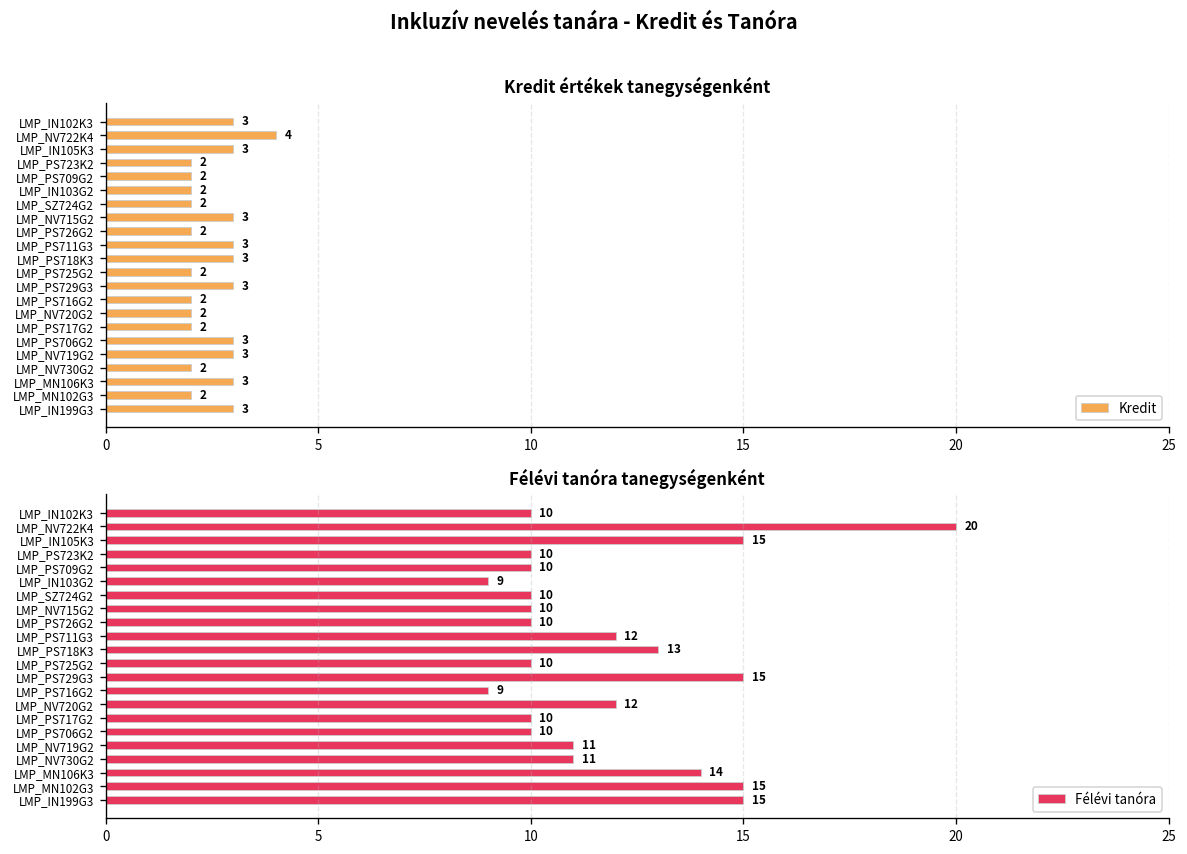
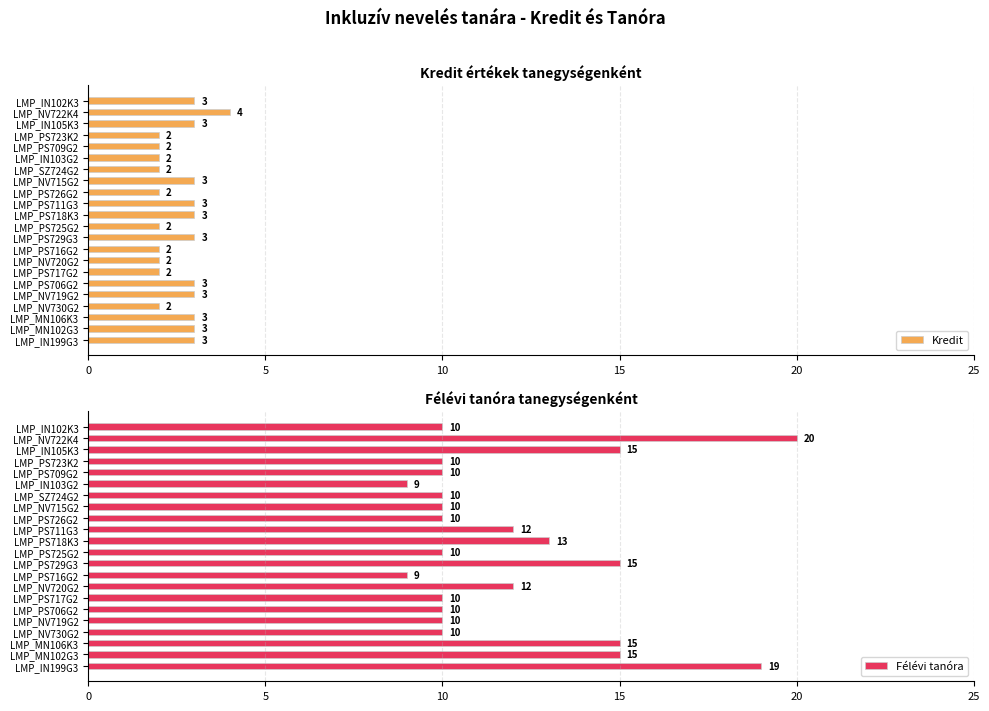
  {
    "Kredit értékek tanegységenként": {
      "LMP_IN102K3": 3,
      "LMP_NV722K4": 4,
      "LMP_IN105K3": 3,
      "LMP_PS723K2": 2,
      "LMP_PS709G2": 2,
      "LMP_IN103G2": 2,
      "LMP_SZ724G2": 2,
      "LMP_NV715G2": 3,
      "LMP_PS726G2": 2,
      "LMP_PS711G3": 3,
      "LMP_PS718K3": 3,
      "LMP_PS725G2": 2,
      "LMP_PS729G3": 3,
      "LMP_PS716G2": 2,
      "LMP_NV720G2": 2,
      "LMP_PS717G2": 2,
      "LMP_PS706G2": 3,
      "LMP_NV719G2": 3,
      "LMP_NV730G2": 2,
      "LMP_MN106K3": 3,
-     "LMP_MN102G3": 2,
+     "LMP_MN102G3": 3,
      "LMP_IN199G3": 3
    },
    "Félévi tanóra tanegységenként": {
      "LMP_IN102K3": 10,
      "LMP_NV722K4": 20,
      "LMP_IN105K3": 15,
      "LMP_PS723K2": 10,
      "LMP_PS709G2": 10,
      "LMP_IN103G2": 9,
      "LMP_SZ724G2": 10,
      "LMP_NV715G2": 10,
      "LMP_PS726G2": 10,
      "LMP_PS711G3": 12,
      "LMP_PS718K3": 13,
      "LMP_PS725G2": 10,
      "LMP_PS729G3": 15,
      "LMP_PS716G2": 9,
      "LMP_NV720G2": 12,
      "LMP_PS717G2": 10,
      "LMP_PS706G2": 10,
-     "LMP_NV719G2": 11,
-     "LMP_NV730G2": 11,
-     "LMP_MN106K3": 14,
+     "LMP_NV719G2": 10,
+     "LMP_NV730G2": 10,
+     "LMP_MN106K3": 15,
      "LMP_MN102G3": 15,
-     "LMP_IN199G3": 15
+     "LMP_IN199G3": 19
    }
  }
